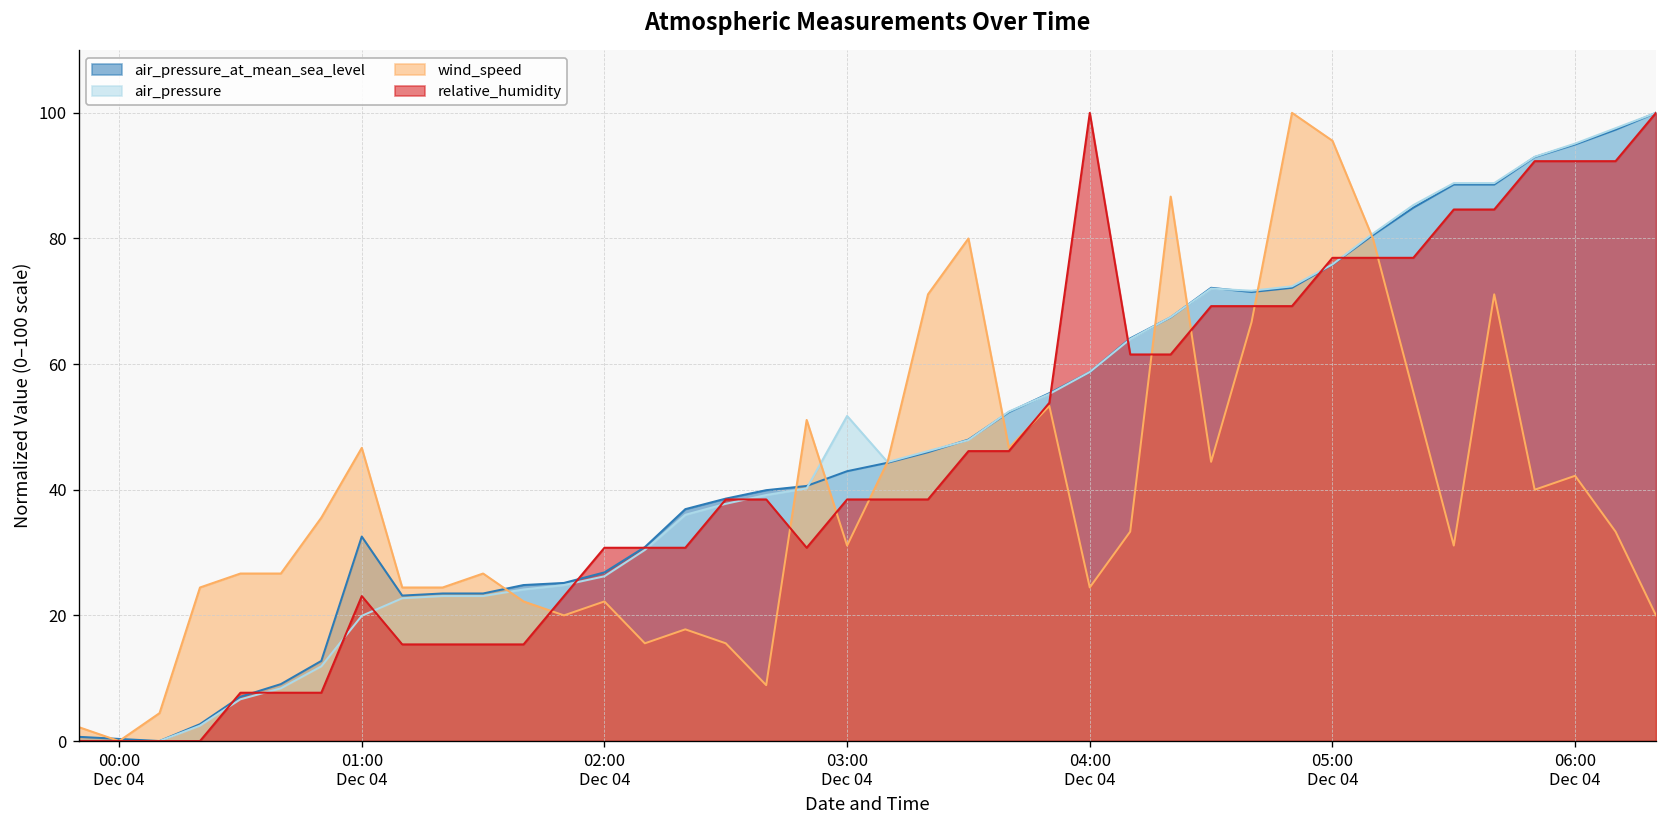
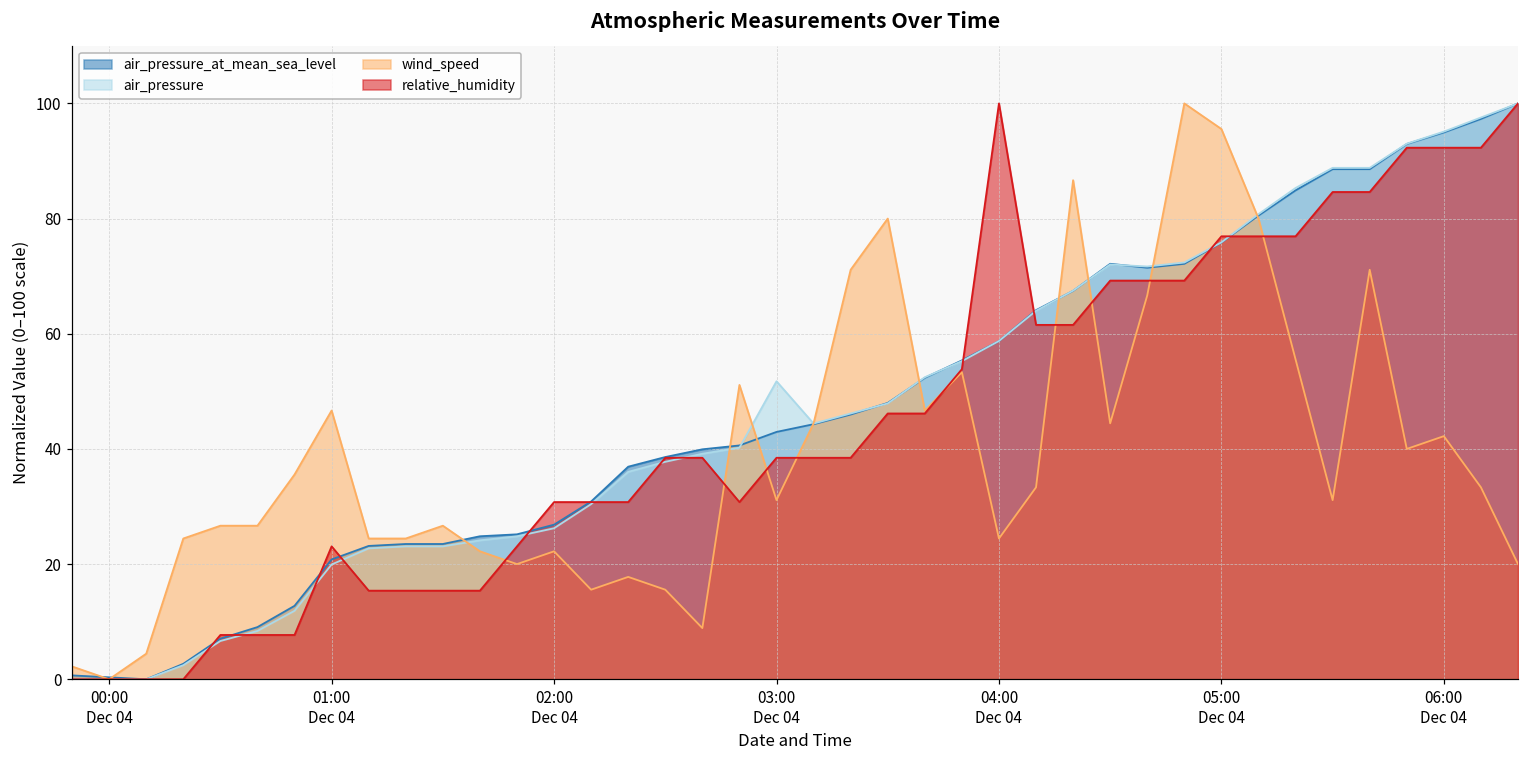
  {
    "air_pressure_at_mean_sea_level": {
-     "01:00 Dec 04": 33,
+     "01:00 Dec 04": 21,
      "02:00 Dec 04": 27,
      "03:00 Dec 04": 43
    },
    "air_pressure": {
      "01:00 Dec 04": 20,
      "02:00 Dec 04": 26,
      "03:00 Dec 04": 52
    },
    "wind_speed": {
      "01:00 Dec 04": 47,
      "02:00 Dec 04": 22,
      "03:00 Dec 04": 31,
      "04:00 Dec 04": 24,
      "05:00 Dec 04": 96,
      "06:00 Dec 04": 42
    },
    "relative_humidity": {
      "01:00 Dec 04": 23,
      "02:00 Dec 04": 31,
      "03:00 Dec 04": 38,
      "04:00 Dec 04": 100,
      "05:00 Dec 04": 77,
      "06:00 Dec 04": 92
    }
  }
